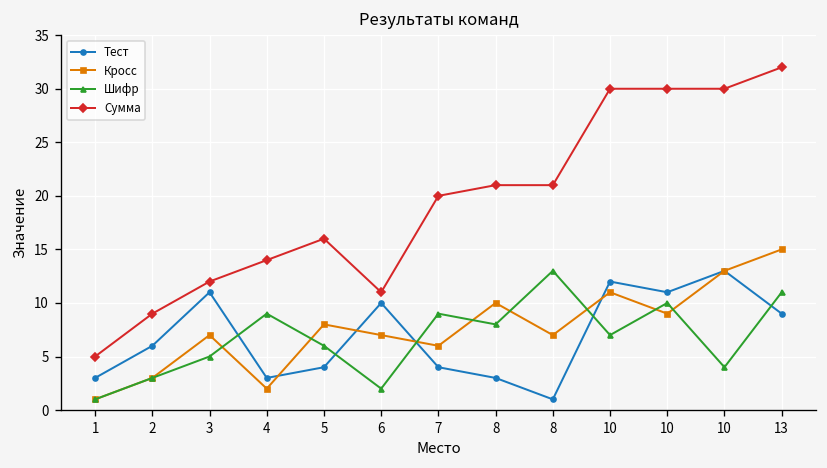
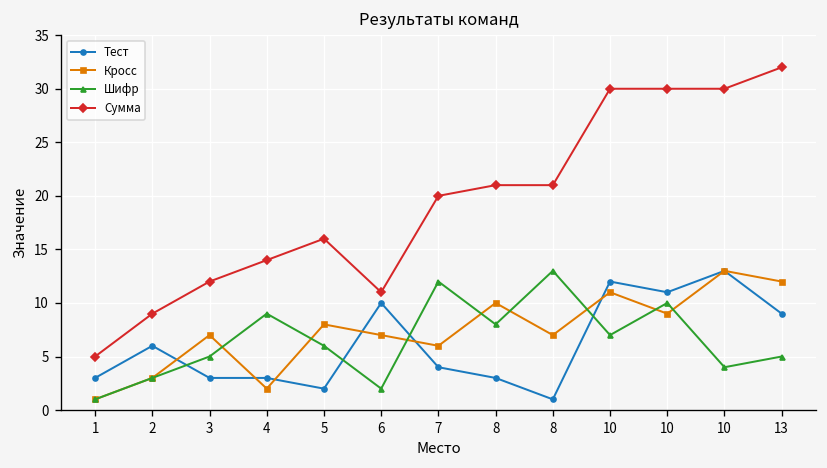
  {
    "Тест": {
      "1": 3,
      "2": 6,
-     "3": 11,
+     "3": 3,
      "4": 3,
-     "5": 4,
+     "5": 2,
      "6": 10,
      "7": 4,
      "13": 9
    },
    "Кросс": {
      "3": 7,
      "4": 2,
      "5": 8,
      "6": 7,
      "7": 6,
-     "13": 15
+     "13": 12
    },
    "Шифр": {
      "3": 5,
      "4": 9,
      "5": 6,
      "6": 2,
-     "7": 9,
-     "13": 11
+     "7": 12,
+     "13": 5
    },
    "Сумма": {
      "1": 5,
      "2": 9,
      "3": 12,
      "4": 14,
      "5": 16,
      "6": 11,
      "7": 20,
      "13": 32
    }
  }
